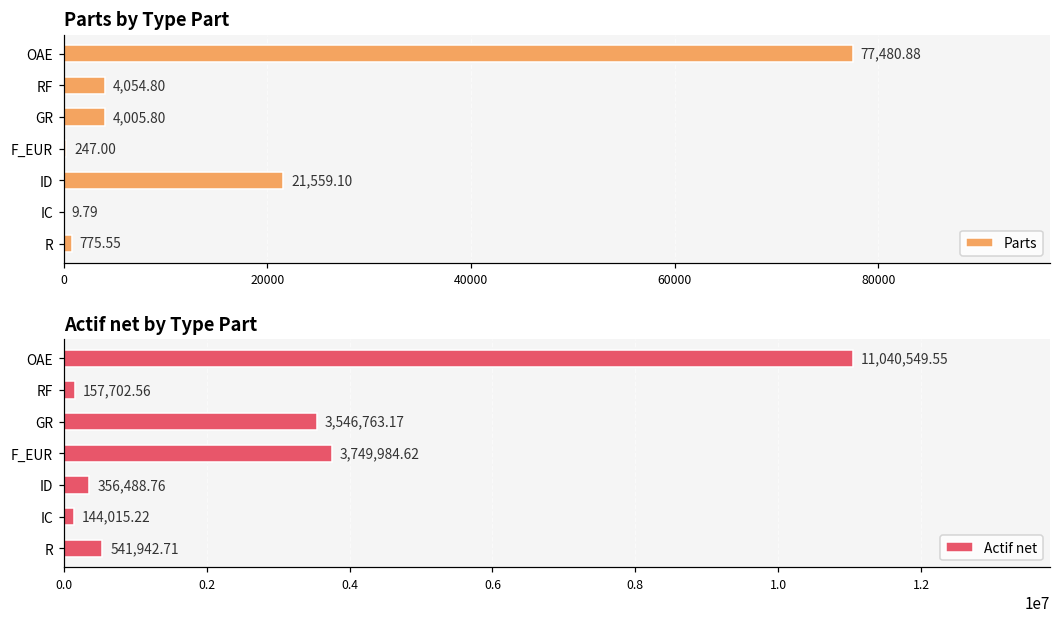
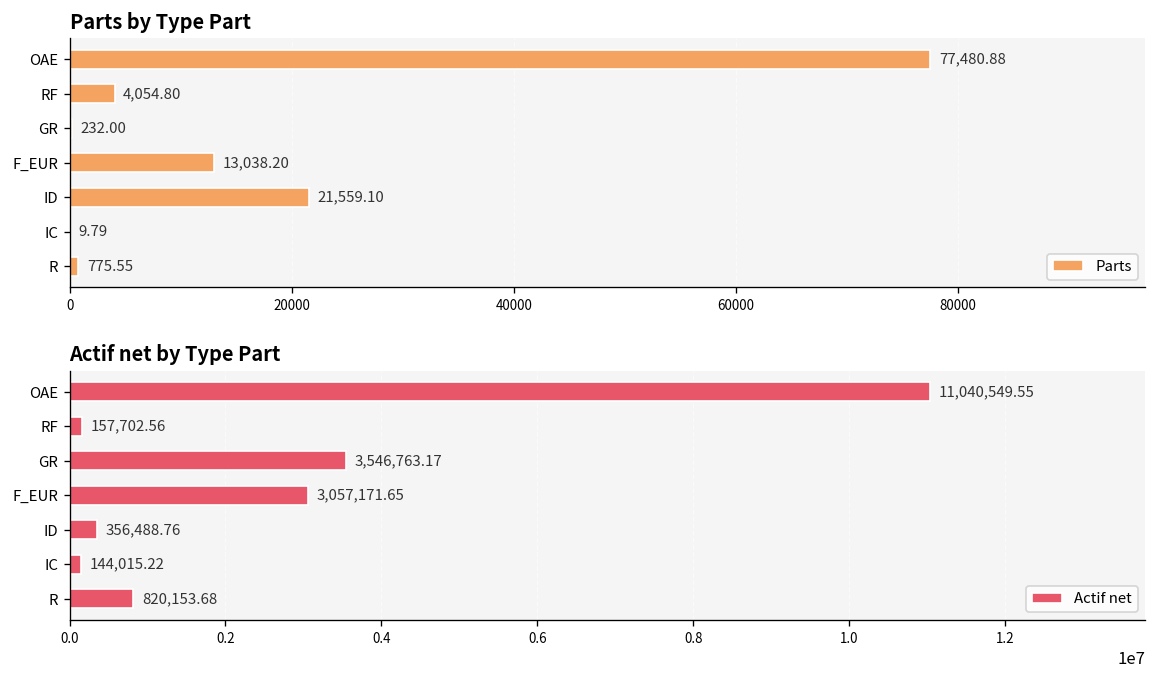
  {
    "Parts by Type Part": {
      "OAE": "77,480.88",
      "RF": "4,054.80",
-     "GR": "4,005.80",
-     "F_EUR": "247.00",
+     "GR": "232.00",
+     "F_EUR": "13,038.20",
      "ID": "21,559.10",
      "IC": "9.79",
      "R": "775.55"
    },
    "Actif net by Type Part": {
      "OAE": "11,040,549.55",
      "RF": "157,702.56",
      "GR": "3,546,763.17",
-     "F_EUR": "3,749,984.62",
+     "F_EUR": "3,057,171.65",
      "ID": "356,488.76",
      "IC": "144,015.22",
-     "R": "541,942.71"
+     "R": "820,153.68"
    }
  }
